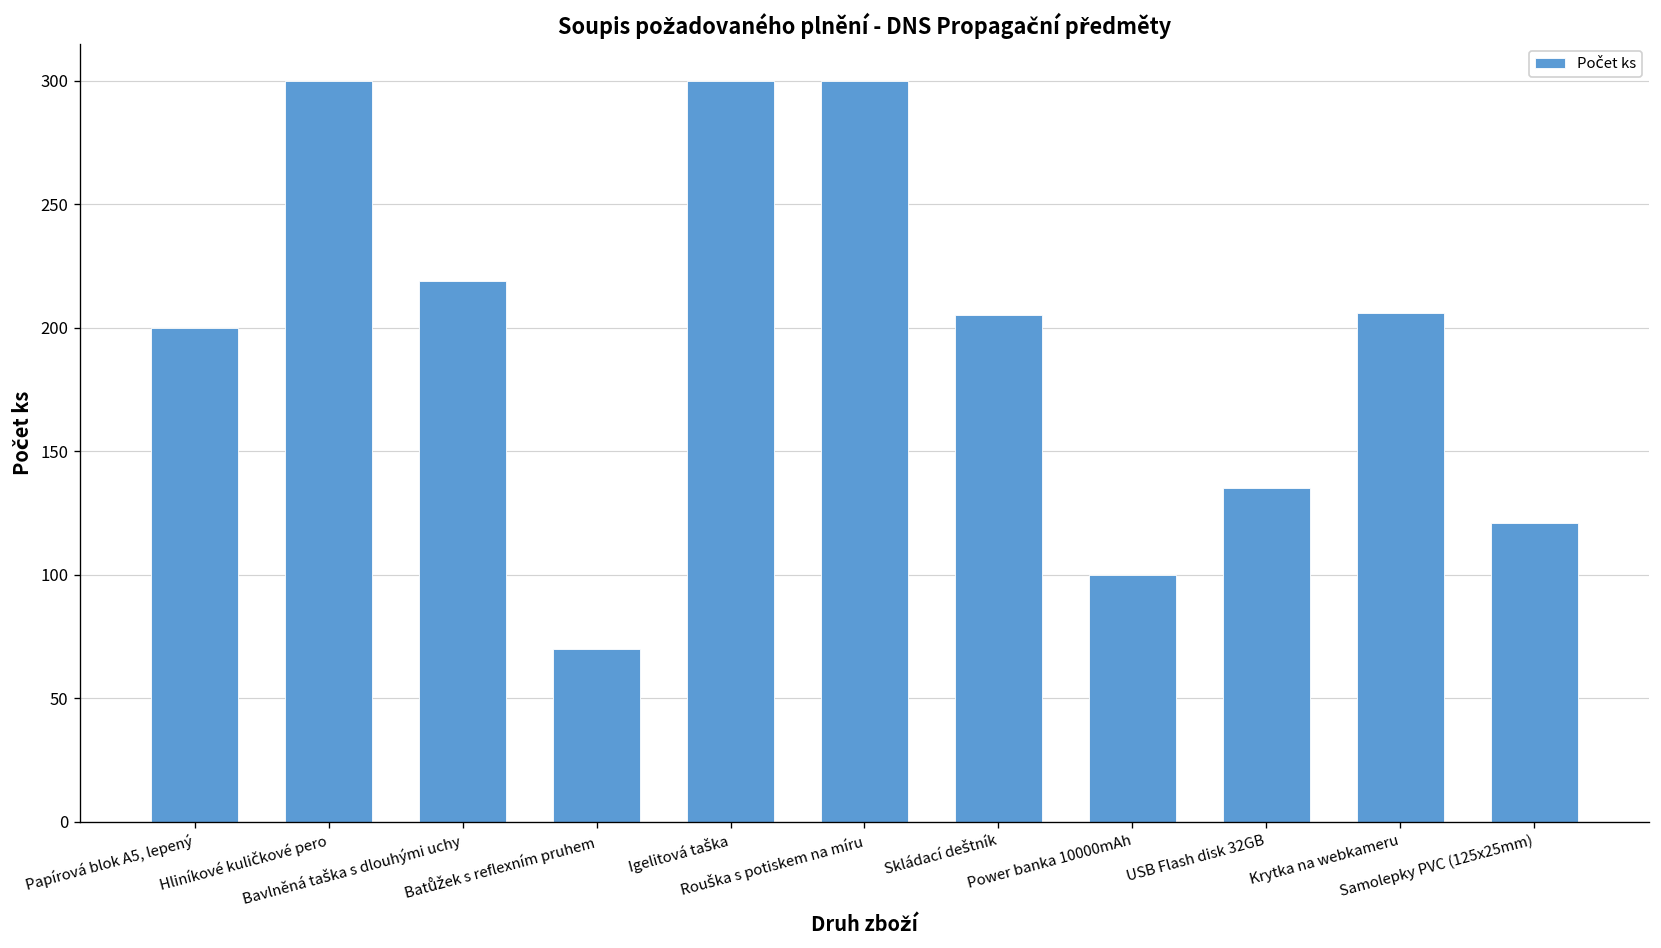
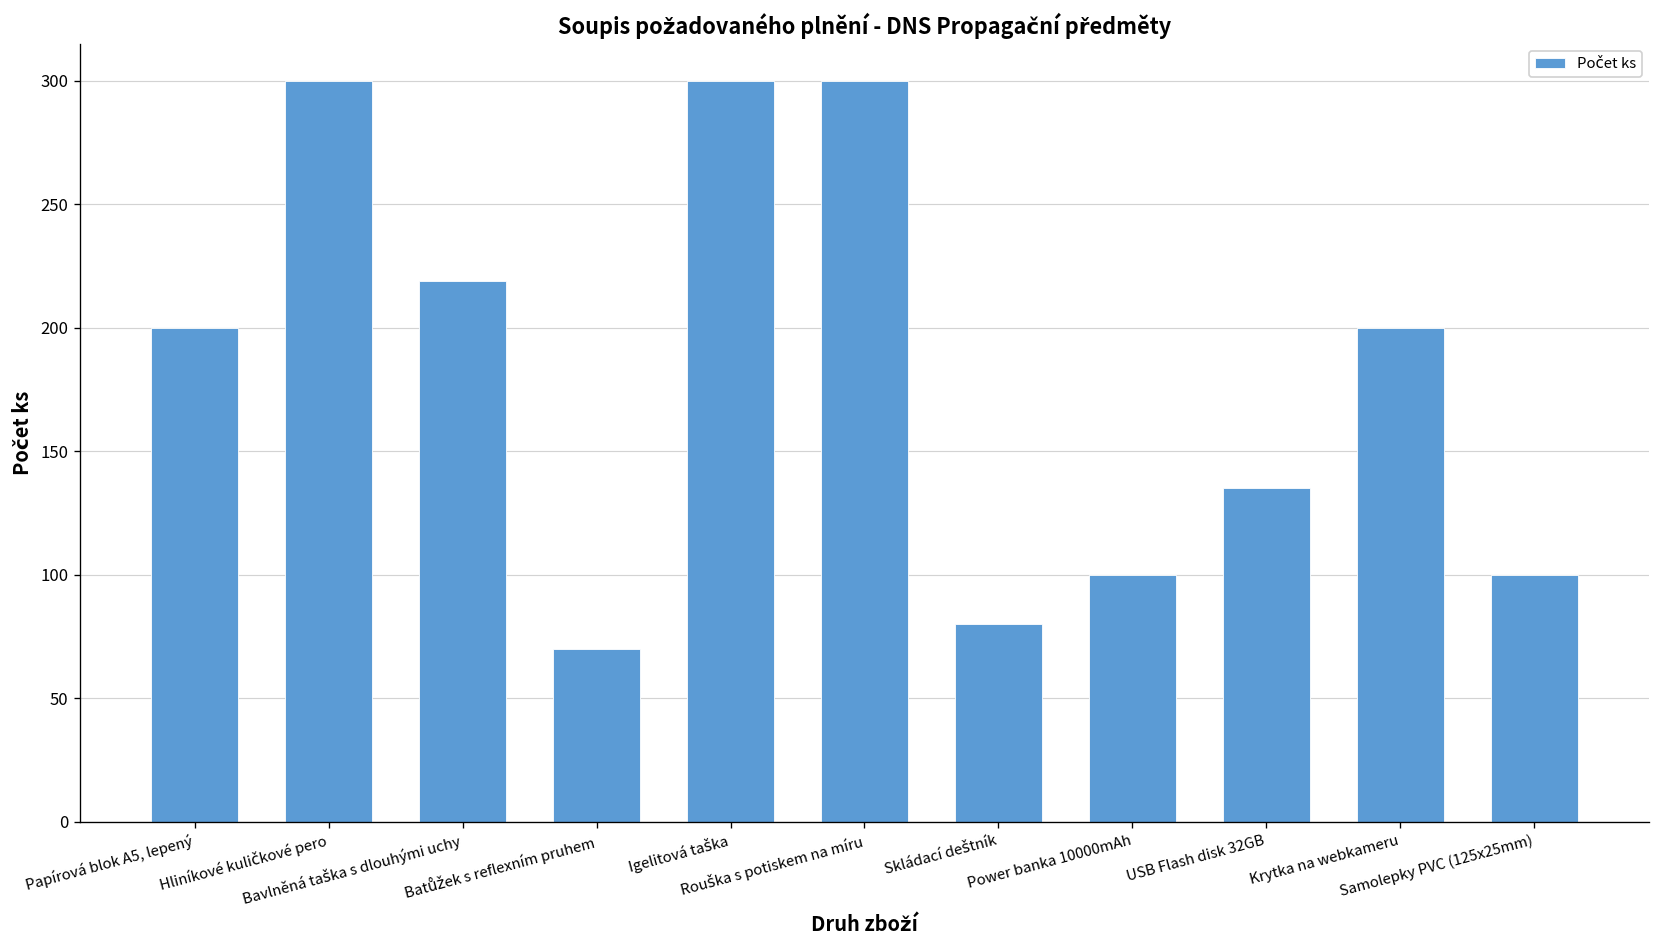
  {
    "Papírová blok A5, lepený": 200,
    "Hliníkové kuličkové pero": 300,
    "Bavlněná taška s dlouhými uchy": 219,
    "Batůžek s reflexním pruhem": 70,
    "Igelitová taška": 300,
    "Rouška s potiskem na míru": 300,
-   "Skládací deštník": 205,
+   "Skládací deštník": 80,
    "Power banka 10000mAh": 100,
    "USB Flash disk 32GB": 135,
-   "Krytka na webkameru": 206,
-   "Samolepky PVC (125x25mm)": 121
+   "Krytka na webkameru": 200,
+   "Samolepky PVC (125x25mm)": 100
  }
